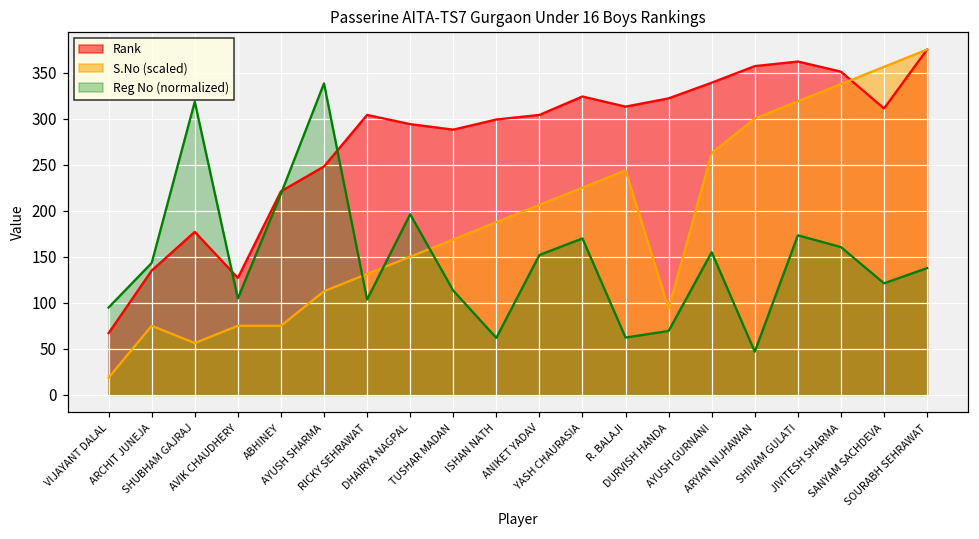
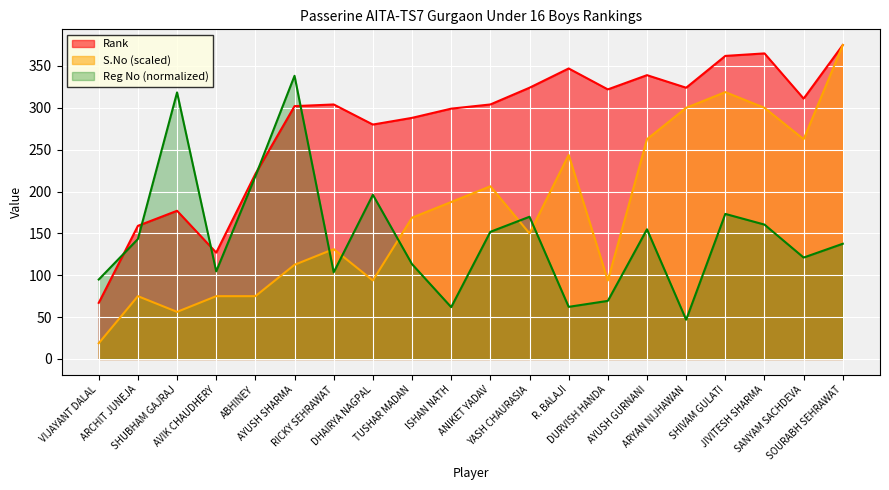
  {
    "Rank": {
      "VIJAYANT DALAL": 70,
-     "ARCHIT JUNEJA": 140,
+     "ARCHIT JUNEJA": 160,
      "SHUBHAM GAJRAJ": 180,
      "AVIK CHAUDHERY": 130,
-     "AYUSH SHARMA": 250,
+     "AYUSH SHARMA": 300,
      "RICKY SEHRAWAT": 300,
-     "DHAIRYA NAGPAL": 290,
+     "DHAIRYA NAGPAL": 280,
      "TUSHAR MADAN": 290,
      "ISHAN NATH": 300,
      "ANIKET YADAV": 300,
      "YASH CHAURASIA": 320,
-     "R. BALAJI": 310,
+     "R. BALAJI": 350,
      "DURVISH HANDA": 320,
      "AYUSH GURNANI": 340,
-     "ARYAN NIJHAWAN": 360,
+     "ARYAN NIJHAWAN": 320,
      "SHIVAM GULATI": 360,
-     "JIVITESH SHARMA": 350,
+     "JIVITESH SHARMA": 370,
      "SANYAM SACHDEVA": 310
    },
    "S.No (scaled)": {
      "VIJAYANT DALAL": 20,
      "ARCHIT JUNEJA": 80,
      "SHUBHAM GAJRAJ": 60,
      "AVIK CHAUDHERY": 80,
      "ABHINEY": 80,
      "AYUSH SHARMA": 110,
      "RICKY SEHRAWAT": 130,
-     "DHAIRYA NAGPAL": 150,
+     "DHAIRYA NAGPAL": 90,
      "TUSHAR MADAN": 170,
      "ISHAN NATH": 190,
      "ANIKET YADAV": 210,
-     "YASH CHAURASIA": 230,
+     "YASH CHAURASIA": 150,
      "R. BALAJI": 240,
      "DURVISH HANDA": 90,
      "AYUSH GURNANI": 260,
      "ARYAN NIJHAWAN": 300,
      "SHIVAM GULATI": 320,
-     "JIVITESH SHARMA": 340,
-     "SANYAM SACHDEVA": 360
+     "JIVITESH SHARMA": 300,
+     "SANYAM SACHDEVA": 260
    },
    "Reg No (normalized)": {
      "VIJAYANT DALAL": 90,
      "ARCHIT JUNEJA": 140,
      "SHUBHAM GAJRAJ": 320,
      "AVIK CHAUDHERY": 100,
      "AYUSH SHARMA": 340,
      "RICKY SEHRAWAT": 100,
      "DHAIRYA NAGPAL": 200,
      "TUSHAR MADAN": 110,
      "ISHAN NATH": 60,
      "ANIKET YADAV": 150,
      "YASH CHAURASIA": 170,
      "R. BALAJI": 60,
      "DURVISH HANDA": 70,
      "AYUSH GURNANI": 150,
      "ARYAN NIJHAWAN": 50,
      "SHIVAM GULATI": 170,
      "JIVITESH SHARMA": 160,
      "SANYAM SACHDEVA": 120,
      "SOURABH SEHRAWAT": 140
    }
  }
